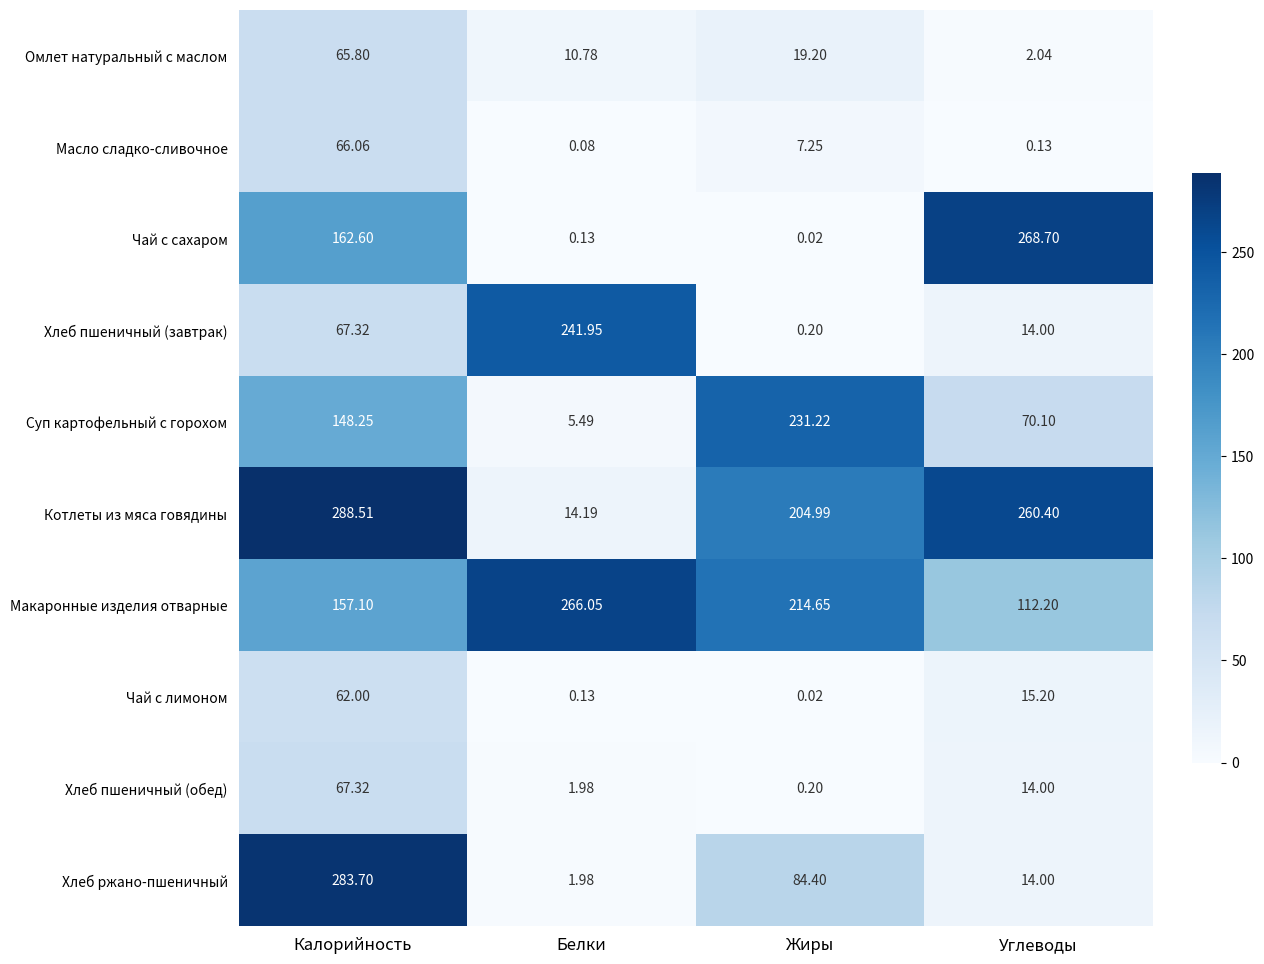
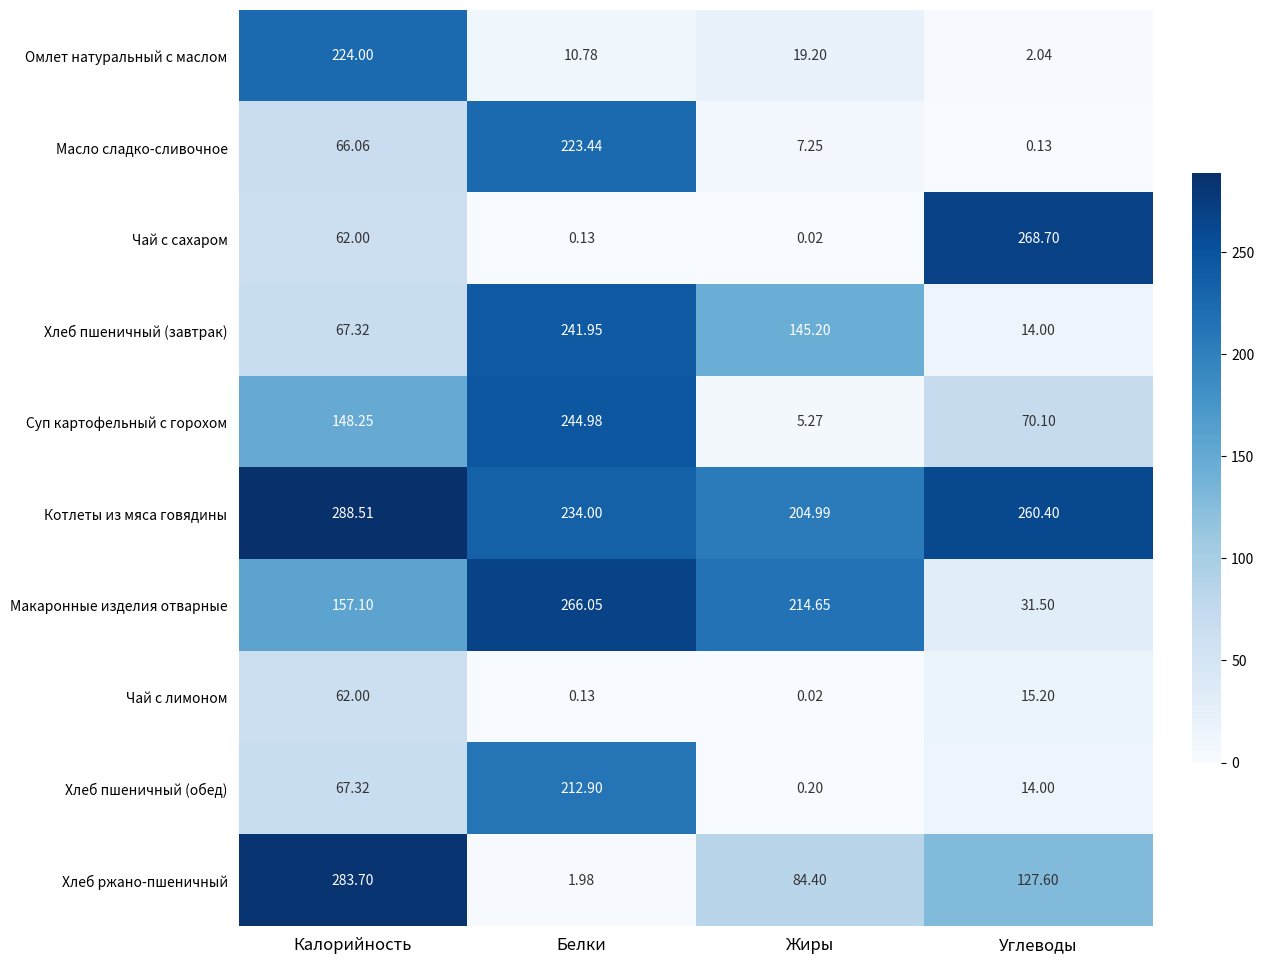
  {
    "Омлет натуральный с маслом": {
-     "Калорийность": 65.80,
+     "Калорийность": 224.00,
      "Белки": 10.78,
      "Жиры": 19.20,
      "Углеводы": 2.04
    },
    "Масло сладко-сливочное": {
      "Калорийность": 66.06,
-     "Белки": 0.08,
+     "Белки": 223.44,
      "Жиры": 7.25,
      "Углеводы": 0.13
    },
    "Чай с сахаром": {
-     "Калорийность": 162.60,
+     "Калорийность": 62.00,
      "Белки": 0.13,
      "Жиры": 0.02,
      "Углеводы": 268.70
    },
    "Хлеб пшеничный (завтрак)": {
      "Калорийность": 67.32,
      "Белки": 241.95,
-     "Жиры": 0.20,
+     "Жиры": 145.20,
      "Углеводы": 14.00
    },
    "Суп картофельный с горохом": {
      "Калорийность": 148.25,
-     "Белки": 5.49,
-     "Жиры": 231.22,
+     "Белки": 244.98,
+     "Жиры": 5.27,
      "Углеводы": 70.10
    },
    "Котлеты из мяса говядины": {
      "Калорийность": 288.51,
-     "Белки": 14.19,
+     "Белки": 234.00,
      "Жиры": 204.99,
      "Углеводы": 260.40
    },
    "Макаронные изделия отварные": {
      "Калорийность": 157.10,
      "Белки": 266.05,
      "Жиры": 214.65,
-     "Углеводы": 112.20
+     "Углеводы": 31.50
    },
    "Чай с лимоном": {
      "Калорийность": 62.00,
      "Белки": 0.13,
      "Жиры": 0.02,
      "Углеводы": 15.20
    },
    "Хлеб пшеничный (обед)": {
      "Калорийность": 67.32,
-     "Белки": 1.98,
+     "Белки": 212.90,
      "Жиры": 0.20,
      "Углеводы": 14.00
    },
    "Хлеб ржано-пшеничный": {
      "Калорийность": 283.70,
      "Белки": 1.98,
      "Жиры": 84.40,
-     "Углеводы": 14.00
+     "Углеводы": 127.60
    }
  }
